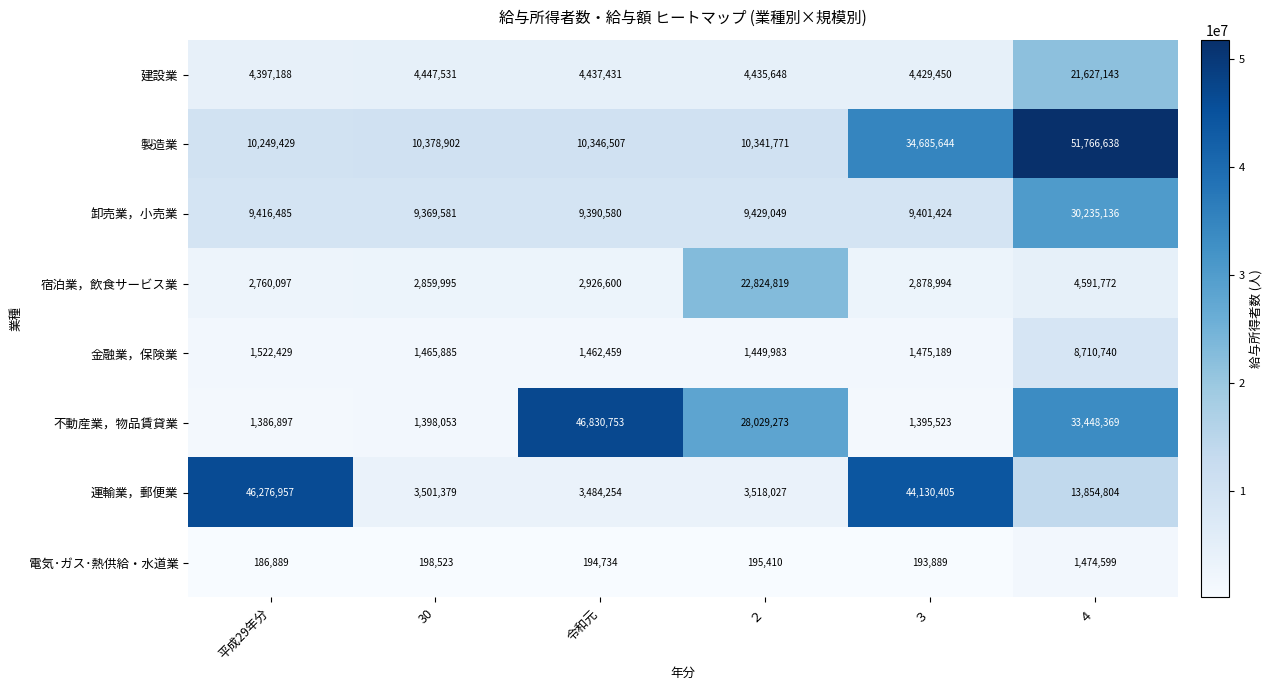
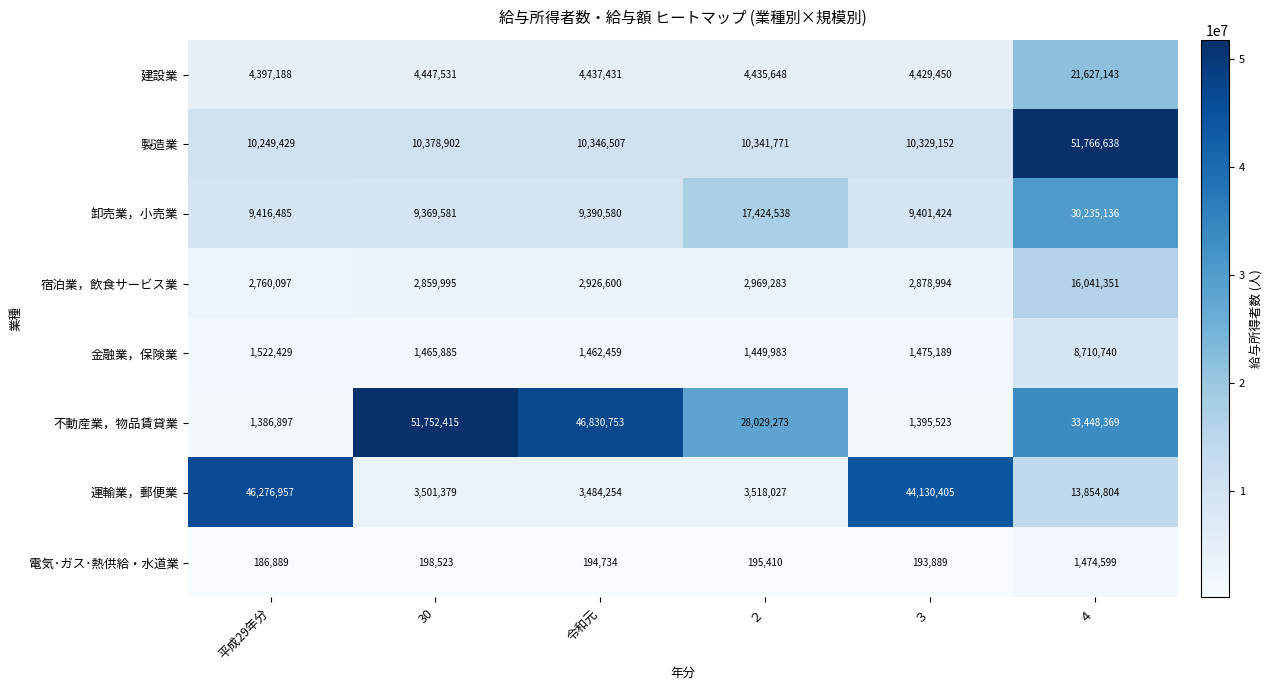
  {
    "建設業": {
      "平成29年分": "4,397,188",
      "30": "4,447,531",
      "令和元": "4,437,431",
      "２": "4,435,648",
      "３": "4,429,450",
      "４": "21,627,143"
    },
    "製造業": {
      "平成29年分": "10,249,429",
      "30": "10,378,902",
      "令和元": "10,346,507",
      "２": "10,341,771",
-     "３": "34,685,644",
+     "３": "10,329,152",
      "４": "51,766,638"
    },
    "卸売業，小売業": {
      "平成29年分": "9,416,485",
      "30": "9,369,581",
      "令和元": "9,390,580",
-     "２": "9,429,049",
+     "２": "17,424,538",
      "３": "9,401,424",
      "４": "30,235,136"
    },
    "宿泊業，飲食サービス業": {
      "平成29年分": "2,760,097",
      "30": "2,859,995",
      "令和元": "2,926,600",
-     "２": "22,824,819",
+     "２": "2,969,283",
      "３": "2,878,994",
-     "４": "4,591,772"
+     "４": "16,041,351"
    },
    "金融業，保険業": {
      "平成29年分": "1,522,429",
      "30": "1,465,885",
      "令和元": "1,462,459",
      "２": "1,449,983",
      "３": "1,475,189",
      "４": "8,710,740"
    },
    "不動産業，物品賃貸業": {
      "平成29年分": "1,386,897",
-     "30": "1,398,053",
+     "30": "51,752,415",
      "令和元": "46,830,753",
      "２": "28,029,273",
      "３": "1,395,523",
      "４": "33,448,369"
    },
    "運輸業，郵便業": {
      "平成29年分": "46,276,957",
      "30": "3,501,379",
      "令和元": "3,484,254",
      "２": "3,518,027",
      "３": "44,130,405",
      "４": "13,854,804"
    },
    "電気･ガス･熱供給・水道業": {
      "平成29年分": "186,889",
      "30": "198,523",
      "令和元": "194,734",
      "２": "195,410",
      "３": "193,889",
      "４": "1,474,599"
    }
  }
